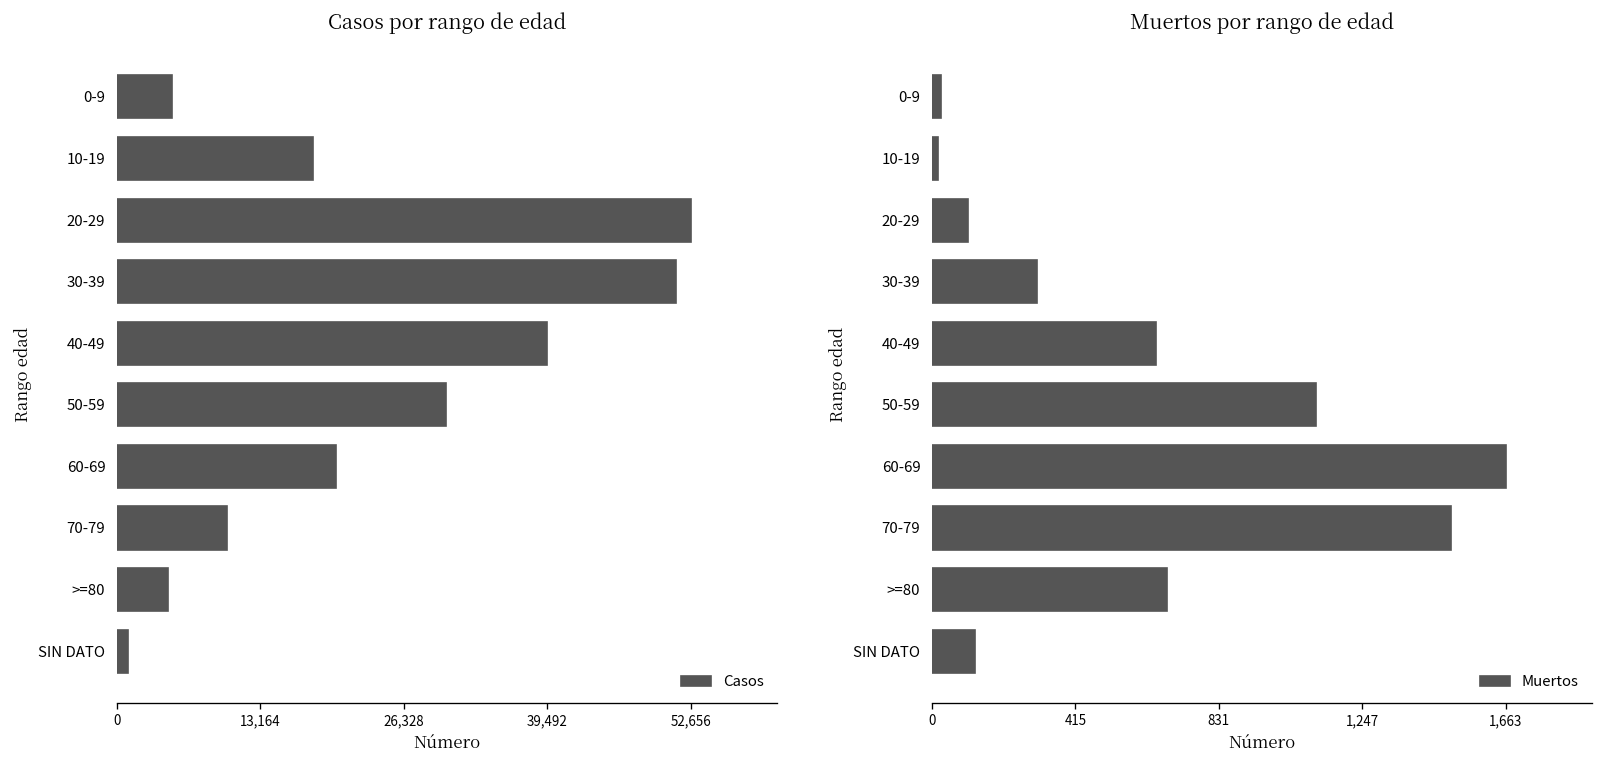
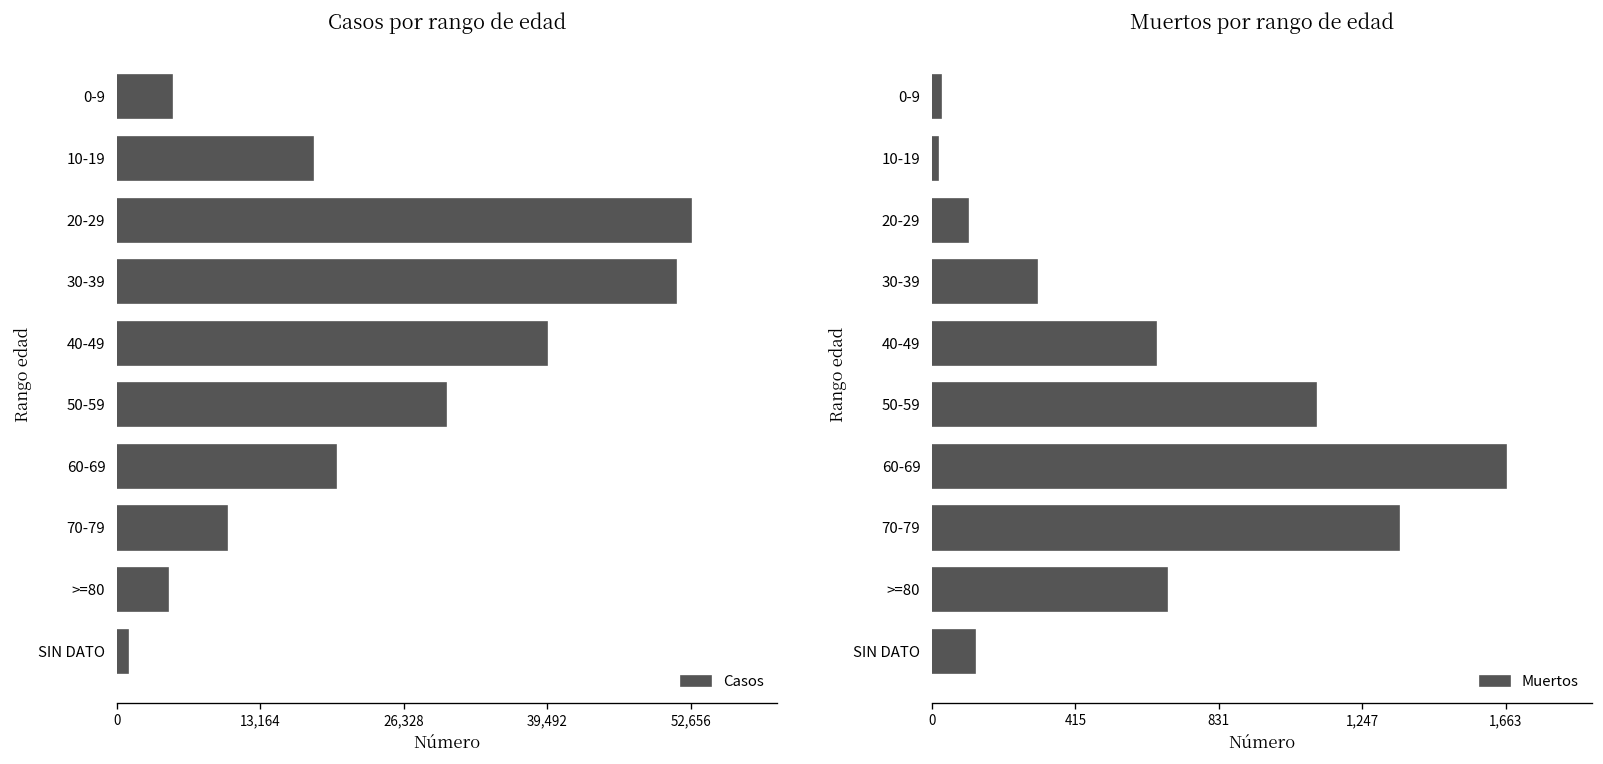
  {
    "Casos por rango de edad": {
      "0-9": "5,000",
      "10-19": "18,000",
      "20-29": "53,000",
      "30-39": "51,000",
      "40-49": "39,000",
      "50-59": "30,000",
      "60-69": "20,000",
      "70-79": "10,000",
      ">=80": "5,000",
      "SIN DATO": "1,000"
    },
    "Muertos por rango de edad": {
      "0-9": "30",
      "10-19": "20",
      "20-29": "110",
      "30-39": "300",
      "40-49": "650",
      "50-59": "1,110",
      "60-69": "1,660",
-     "70-79": "1,500",
+     "70-79": "1,350",
      ">=80": "680",
      "SIN DATO": "130"
    }
  }
